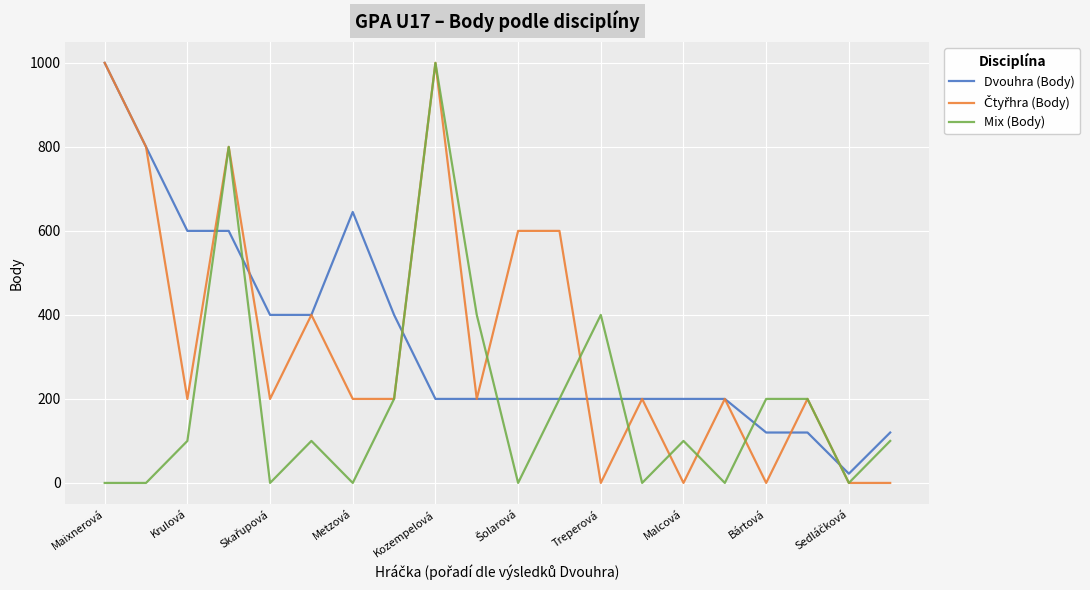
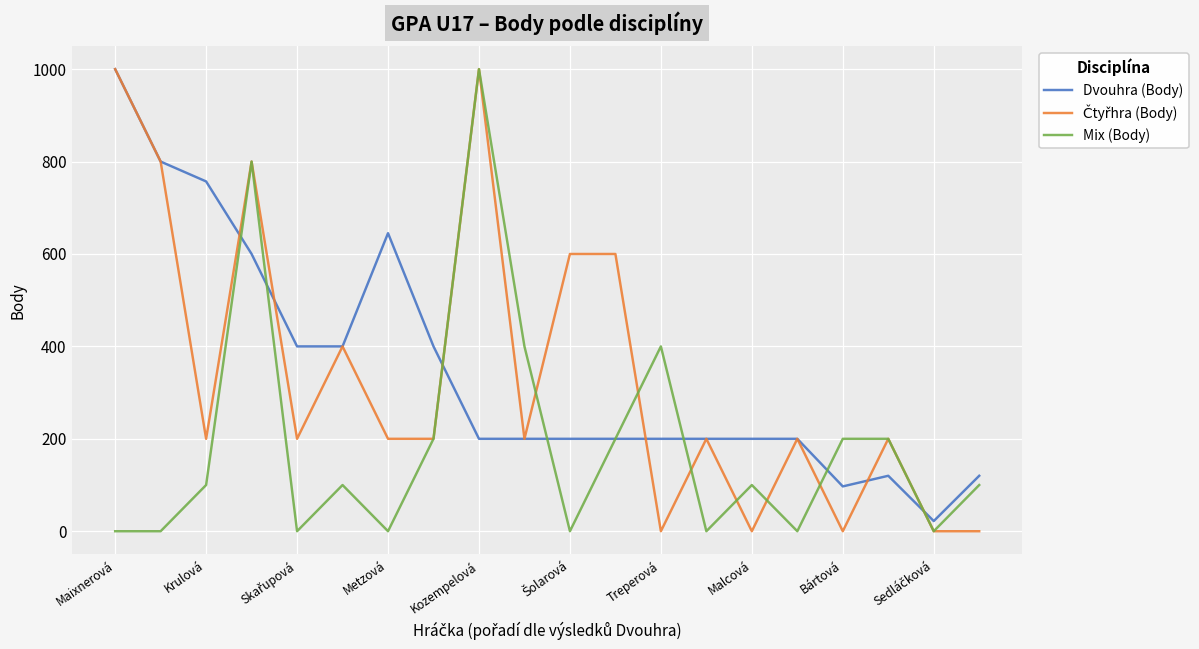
  {
    "Dvouhra (Body)": {
-     "Krulová": 600,
+     "Krulová": 760,
      "Skařupová": 400,
      "Metzová": 650,
      "Kozempelová": 200,
      "Šolarová": 200,
      "Treperová": 200,
      "Malcová": 200,
-     "Bártová": 120,
+     "Bártová": 100,
      "Sedláčková": 20
    },
    "Čtyřhra (Body)": {
      "Krulová": 200,
      "Skařupová": 200,
      "Metzová": 200,
      "Šolarová": 600,
      "Treperová": 0,
      "Malcová": 0,
      "Bártová": 0
    },
    "Mix (Body)": {
      "Maixnerová": 0,
      "Krulová": 100,
      "Skařupová": 0,
      "Metzová": 0,
      "Šolarová": 0,
      "Treperová": 400,
      "Malcová": 100,
      "Bártová": 200
    }
  }
